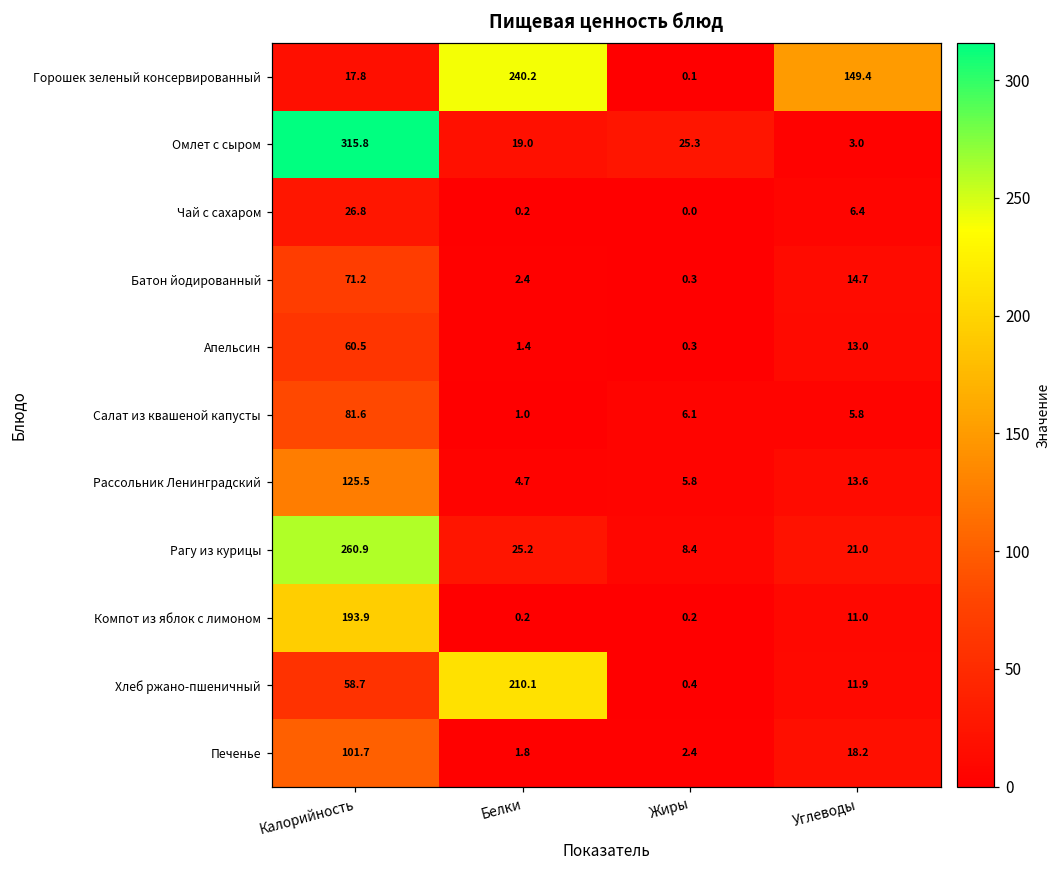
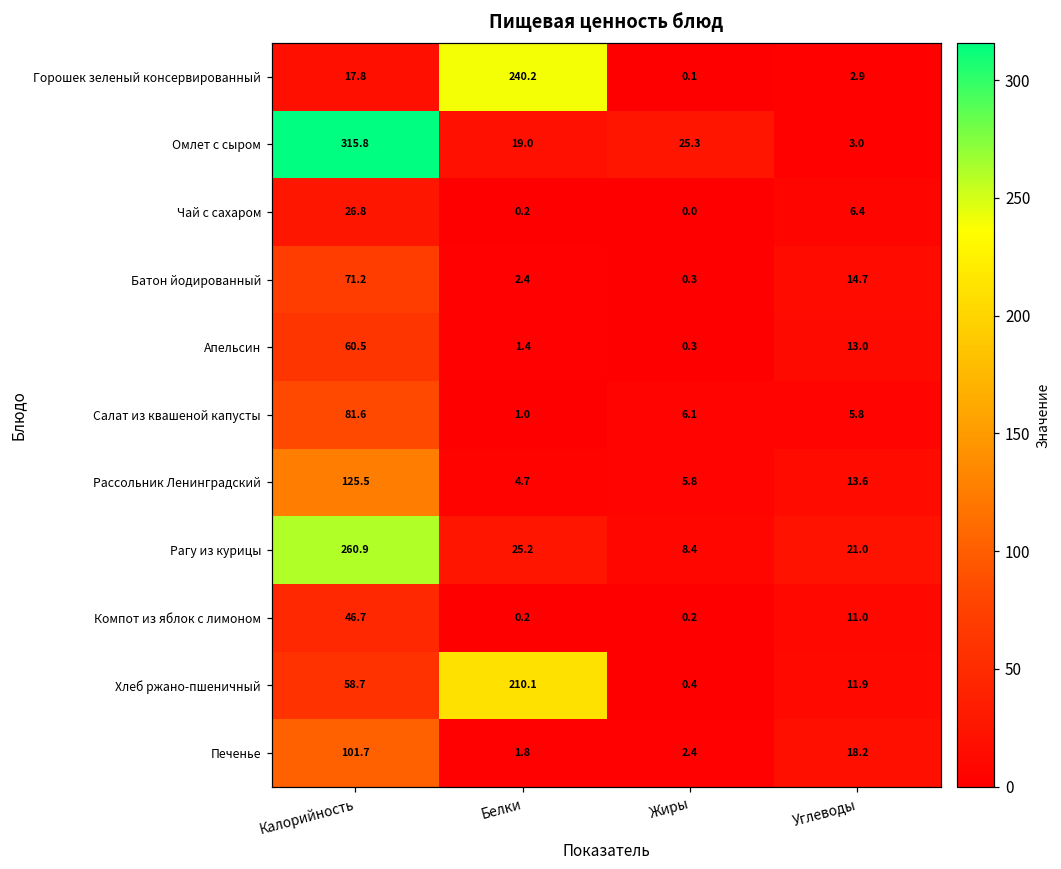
  {
    "Горошек зеленый консервированный": {
      "Калорийность": 17.8,
      "Белки": 240.2,
      "Жиры": 0.1,
-     "Углеводы": 149.4
+     "Углеводы": 2.9
    },
    "Омлет с сыром": {
      "Калорийность": 315.8,
      "Белки": 19.0,
      "Жиры": 25.3,
      "Углеводы": 3.0
    },
    "Чай с сахаром": {
      "Калорийность": 26.8,
      "Белки": 0.2,
      "Жиры": 0.0,
      "Углеводы": 6.4
    },
    "Батон йодированный": {
      "Калорийность": 71.2,
      "Белки": 2.4,
      "Жиры": 0.3,
      "Углеводы": 14.7
    },
    "Апельсин": {
      "Калорийность": 60.5,
      "Белки": 1.4,
      "Жиры": 0.3,
      "Углеводы": 13.0
    },
    "Салат из квашеной капусты": {
      "Калорийность": 81.6,
      "Белки": 1.0,
      "Жиры": 6.1,
      "Углеводы": 5.8
    },
    "Рассольник Ленинградский": {
      "Калорийность": 125.5,
      "Белки": 4.7,
      "Жиры": 5.8,
      "Углеводы": 13.6
    },
    "Рагу из курицы": {
      "Калорийность": 260.9,
      "Белки": 25.2,
      "Жиры": 8.4,
      "Углеводы": 21.0
    },
    "Компот из яблок с лимоном": {
-     "Калорийность": 193.9,
+     "Калорийность": 46.7,
      "Белки": 0.2,
      "Жиры": 0.2,
      "Углеводы": 11.0
    },
    "Хлеб ржано-пшеничный": {
      "Калорийность": 58.7,
      "Белки": 210.1,
      "Жиры": 0.4,
      "Углеводы": 11.9
    },
    "Печенье": {
      "Калорийность": 101.7,
      "Белки": 1.8,
      "Жиры": 2.4,
      "Углеводы": 18.2
    }
  }
